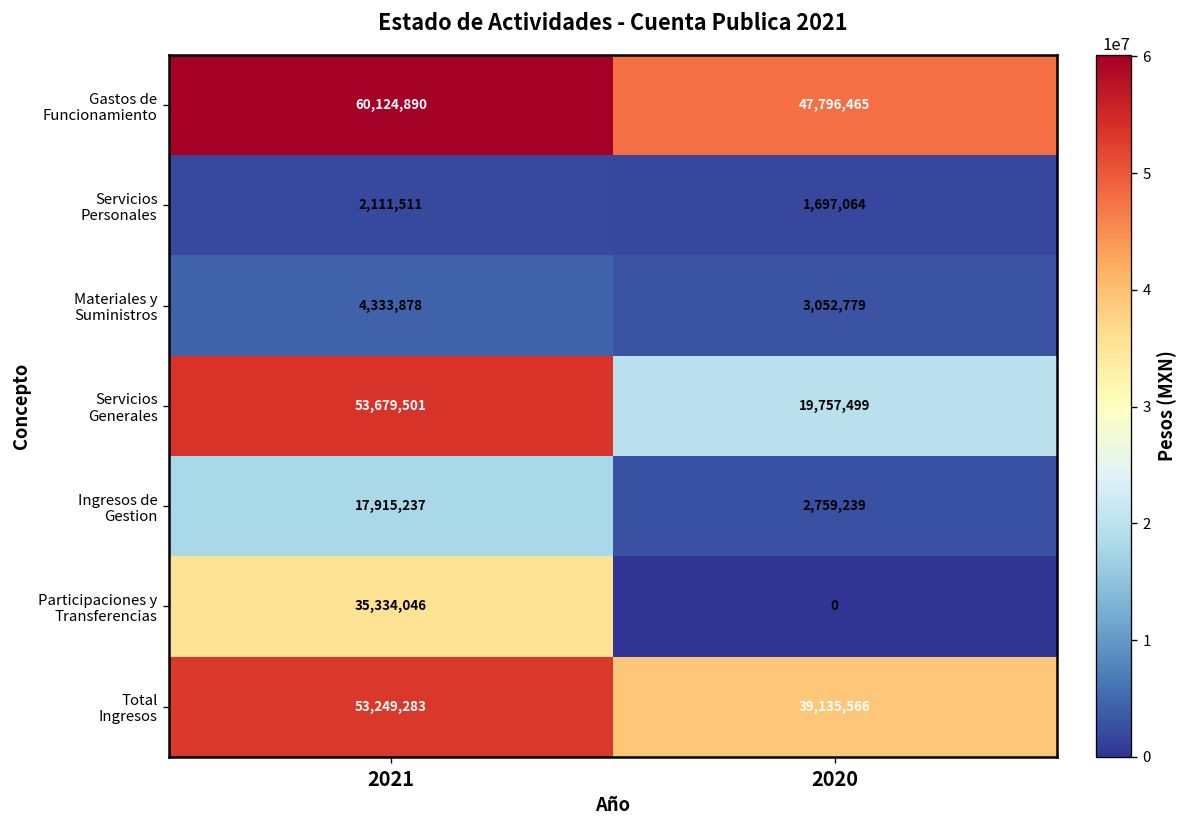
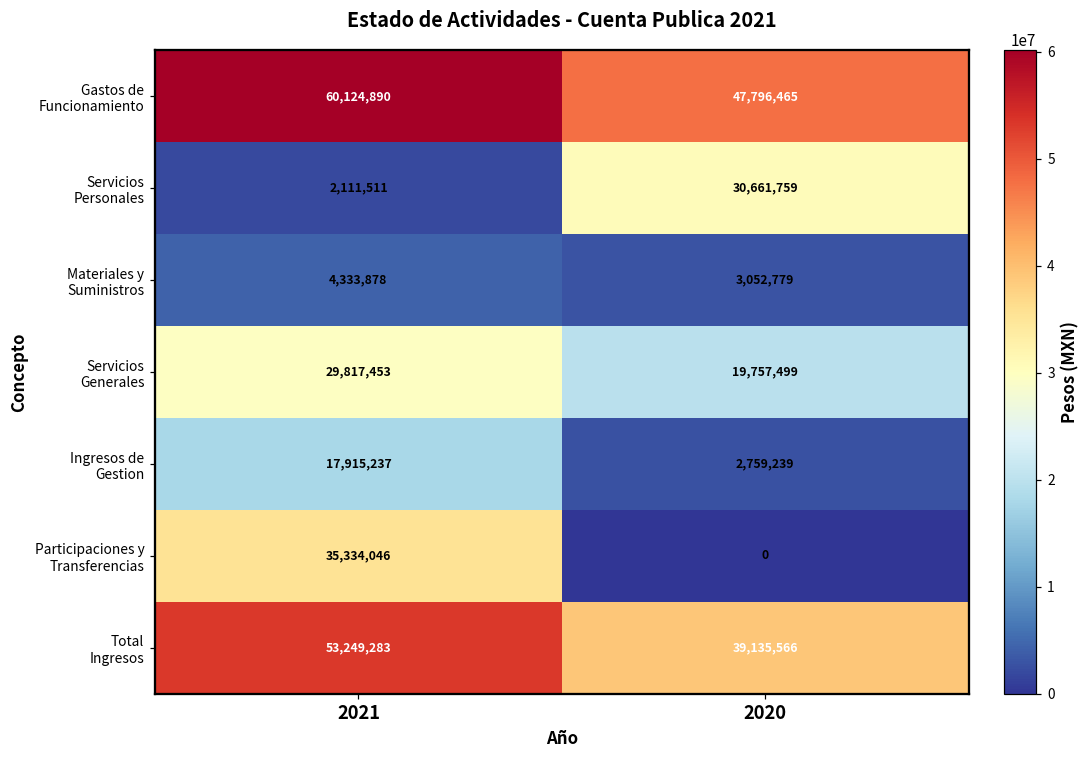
  {
    "Gastos de Funcionamiento": {
      "2021": "60,124,890",
      "2020": "47,796,465"
    },
    "Servicios Personales": {
      "2021": "2,111,511",
-     "2020": "1,697,064"
+     "2020": "30,661,759"
    },
    "Materiales y Suministros": {
      "2021": "4,333,878",
      "2020": "3,052,779"
    },
    "Servicios Generales": {
-     "2021": "53,679,501",
+     "2021": "29,817,453",
      "2020": "19,757,499"
    },
    "Ingresos de Gestion": {
      "2021": "17,915,237",
      "2020": "2,759,239"
    },
    "Participaciones y Transferencias": {
      "2021": "35,334,046",
      "2020": "0"
    },
    "Total Ingresos": {
      "2021": "53,249,283",
      "2020": "39,135,566"
    }
  }
